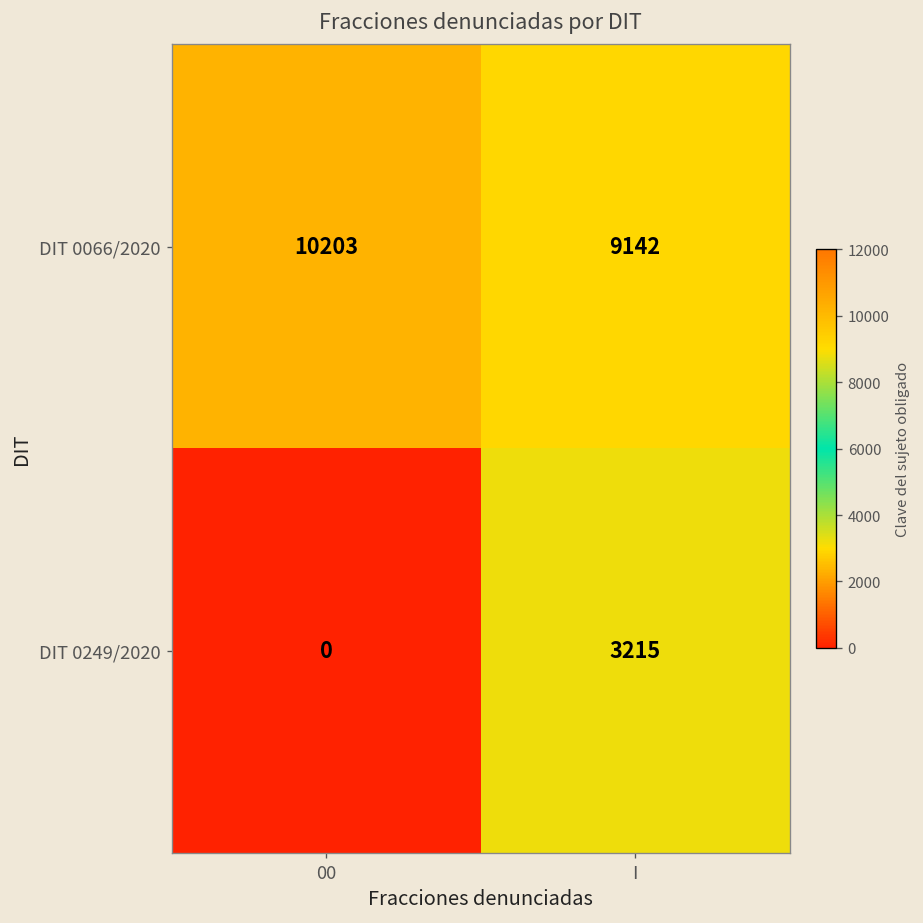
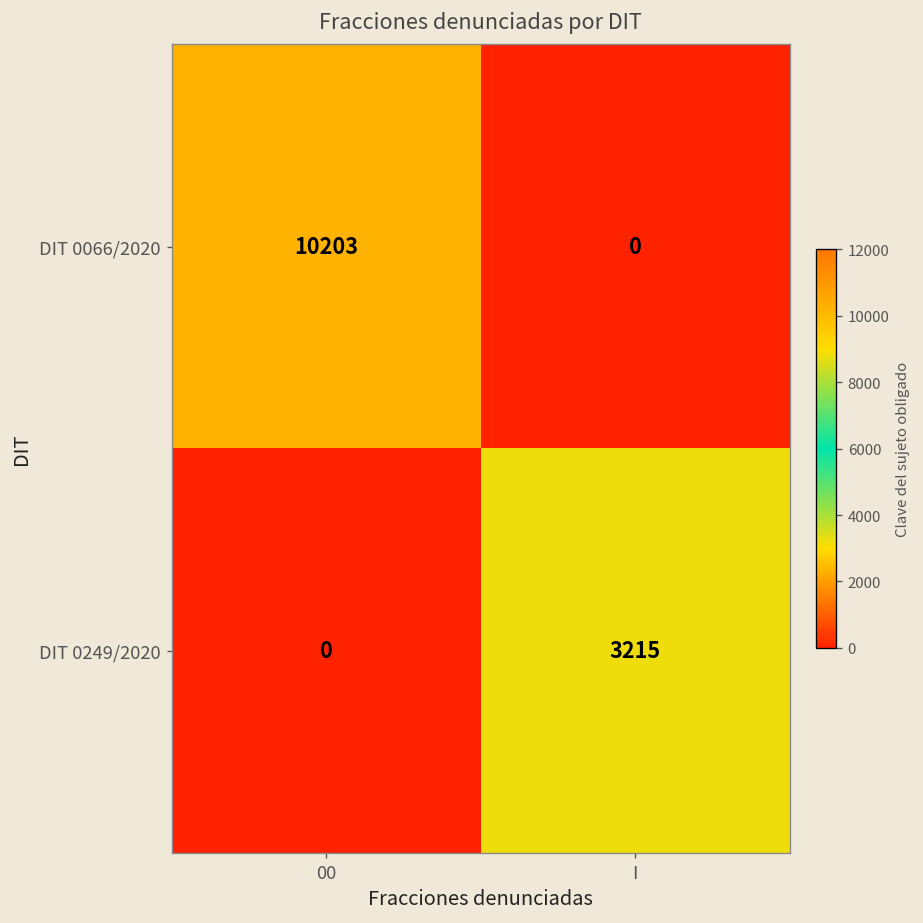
  {
    "DIT 0066/2020": {
      "00": 10203,
-     "I": 9142
+     "I": 0
    },
    "DIT 0249/2020": {
      "00": 0,
      "I": 3215
    }
  }
